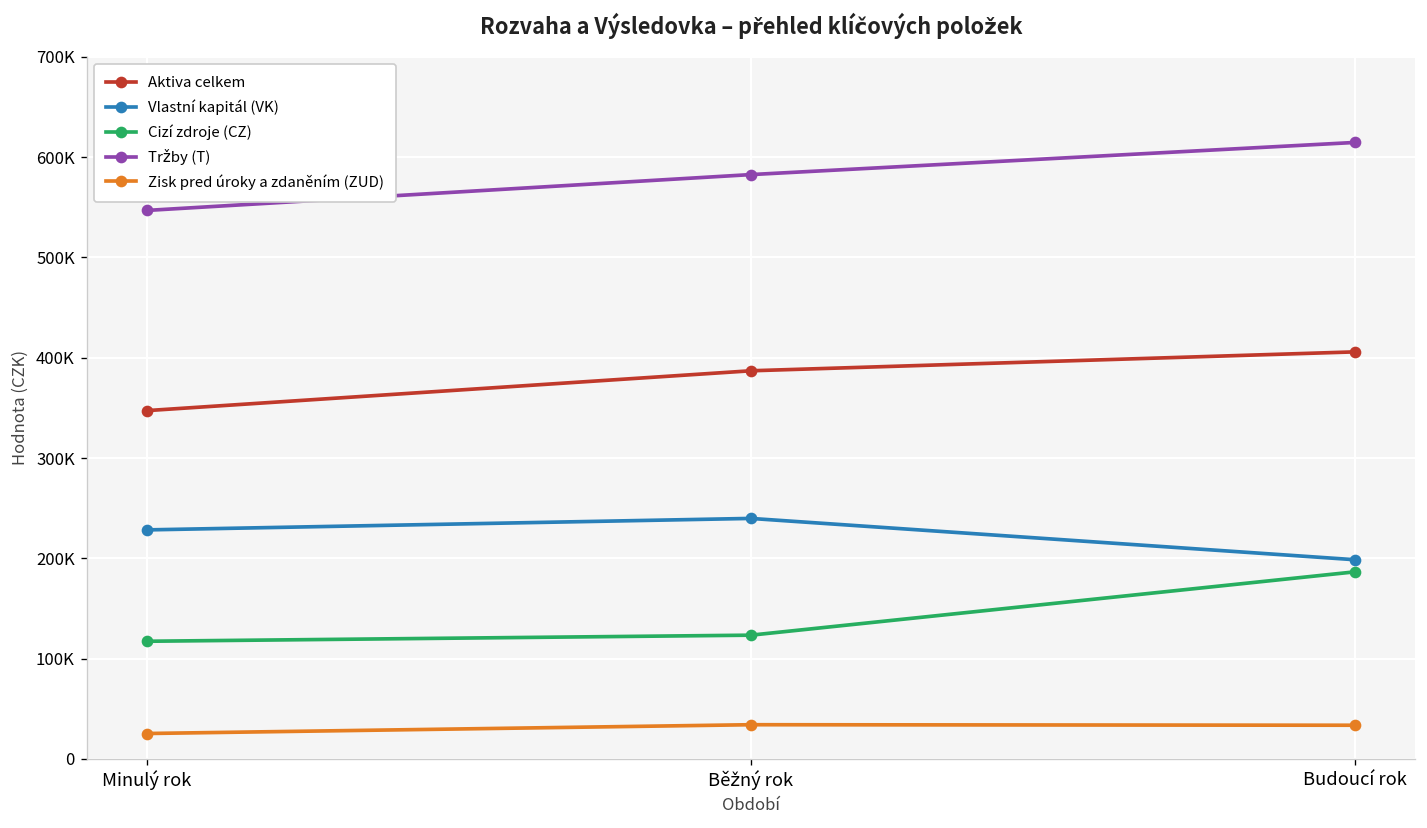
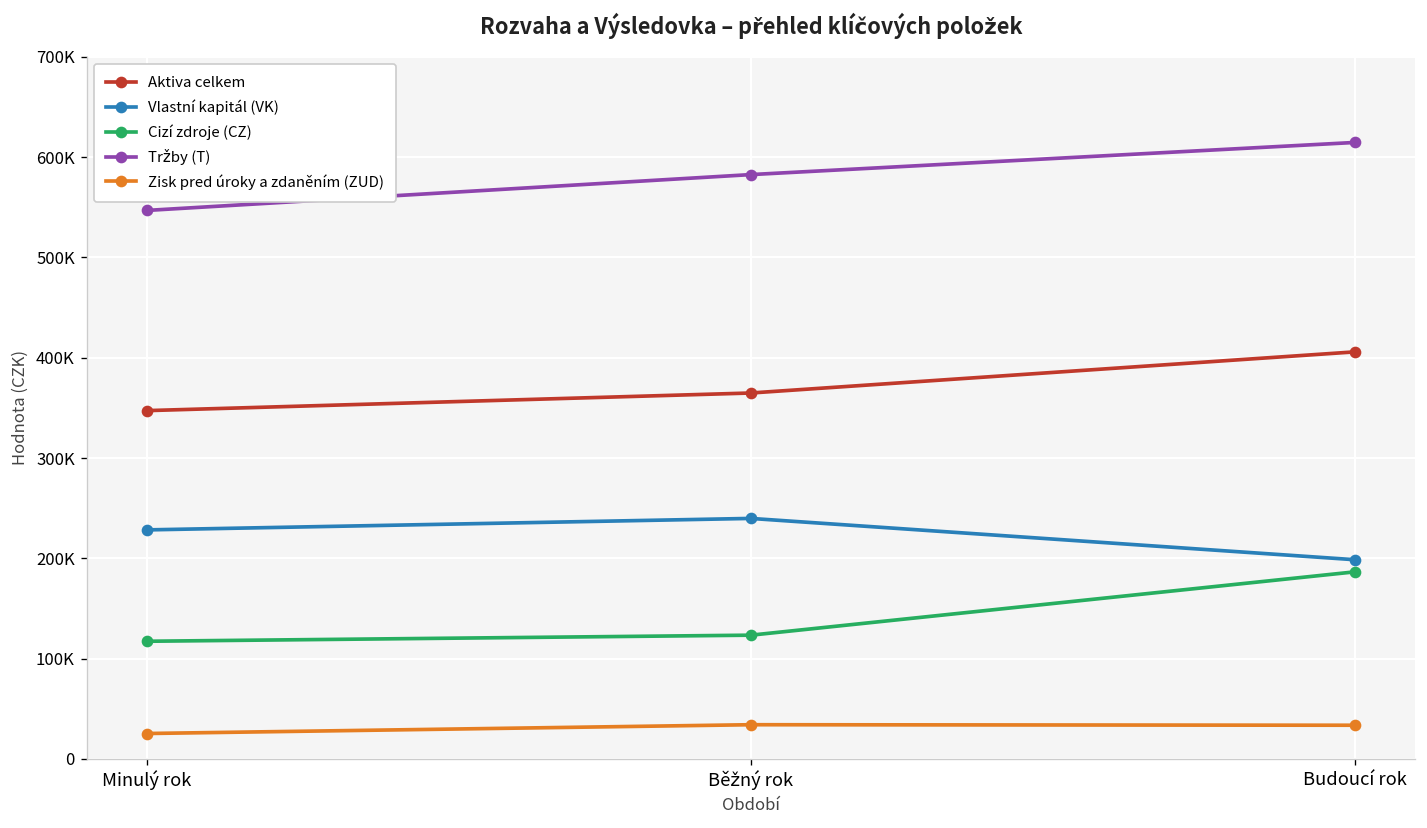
  {
    "Aktiva celkem": {
      "Minulý rok": 350000,
-     "Běžný rok": 390000,
+     "Běžný rok": 360000,
      "Budoucí rok": 410000
    },
    "Vlastní kapitál (VK)": {
      "Minulý rok": 230000,
      "Běžný rok": 240000,
      "Budoucí rok": 200000
    },
    "Cizí zdroje (CZ)": {
      "Minulý rok": 120000,
      "Běžný rok": 120000,
      "Budoucí rok": 190000
    },
    "Tržby (T)": {
      "Minulý rok": 550000,
      "Běžný rok": 580000,
      "Budoucí rok": 610000
    },
    "Zisk pred úroky a zdaněním (ZUD)": {
      "Minulý rok": 30000,
      "Běžný rok": 30000,
      "Budoucí rok": 30000
    }
  }
